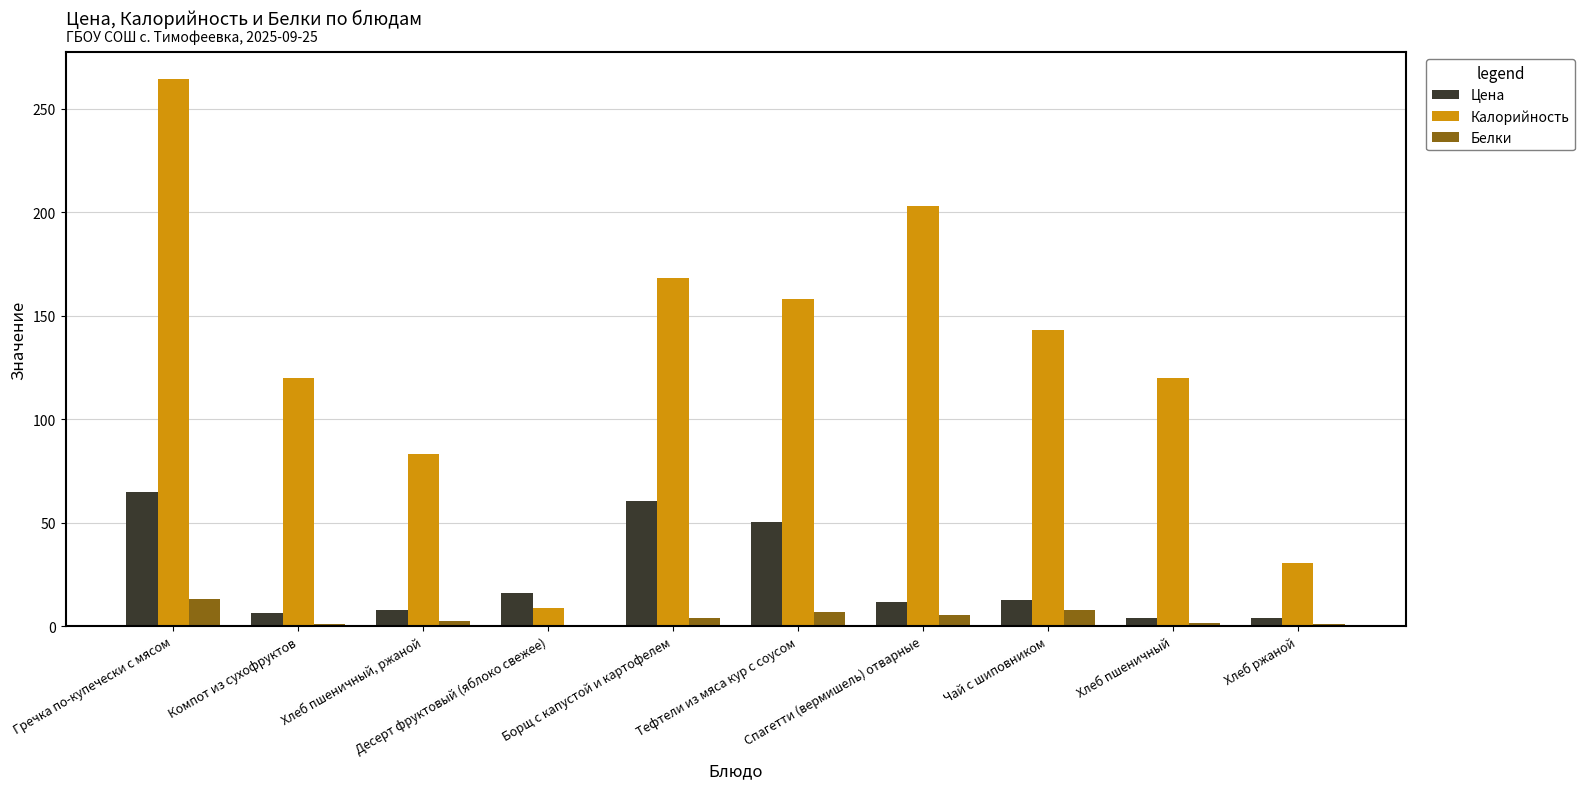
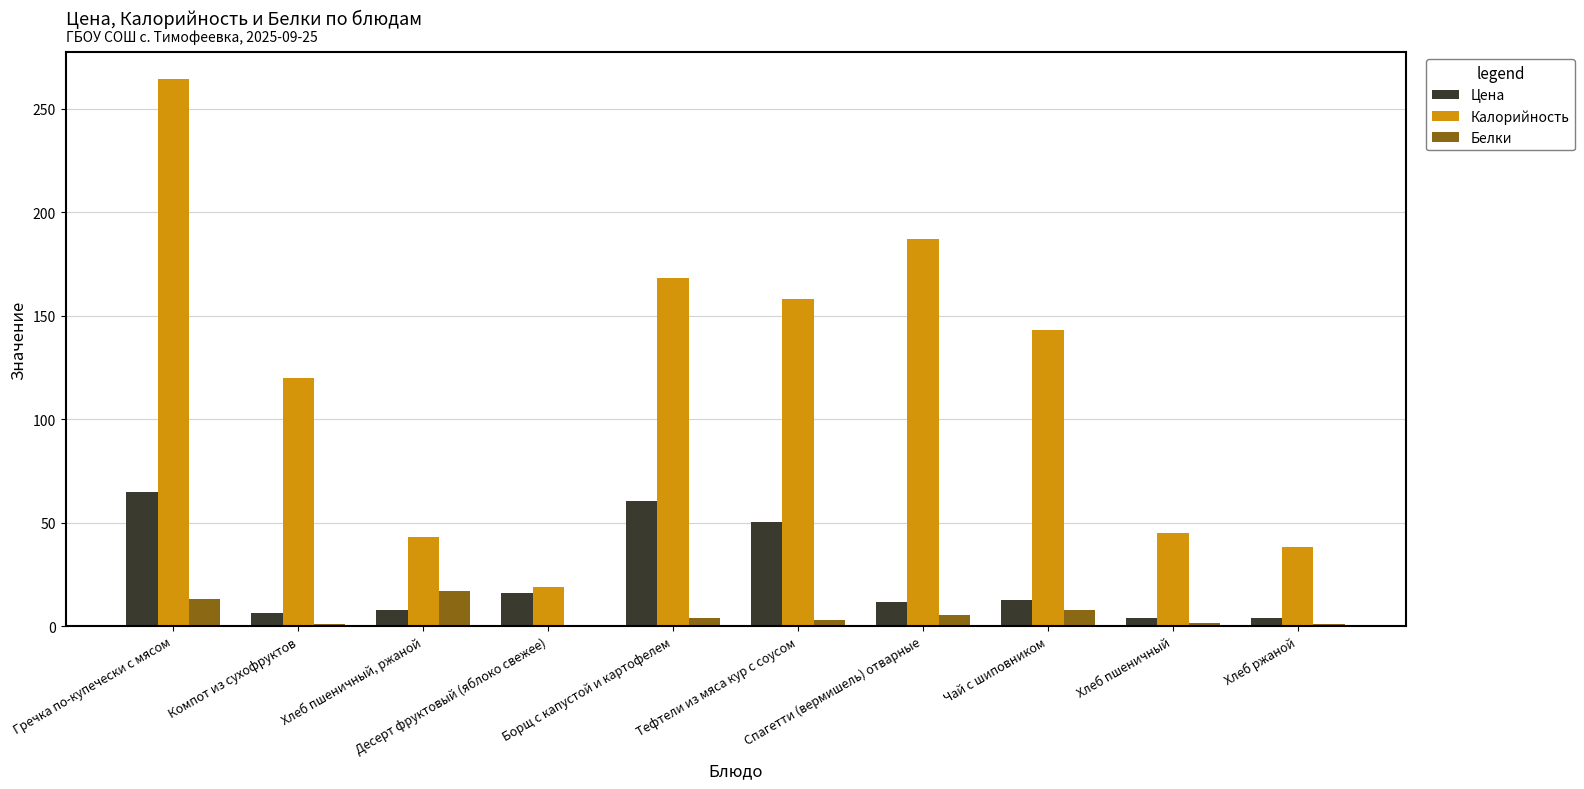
  {
    "Цена": {
      "Гречка по-купечески с мясом": 65,
      "Компот из сухофруктов": 6,
      "Хлеб пшеничный, ржаной": 8,
      "Десерт фруктовый (яблоко свежее)": 16,
      "Борщ с капустой и картофелем": 60,
      "Тефтели из мяса кур с соусом": 50,
      "Спагетти (вермишель) отварные": 12,
      "Чай с шиповником": 13,
      "Хлеб пшеничный": 4,
      "Хлеб ржаной": 4
    },
    "Калорийность": {
      "Гречка по-купечески с мясом": 264,
      "Компот из сухофруктов": 120,
-     "Хлеб пшеничный, ржаной": 83,
-     "Десерт фруктовый (яблоко свежее)": 9,
+     "Хлеб пшеничный, ржаной": 43,
+     "Десерт фруктовый (яблоко свежее)": 19,
      "Борщ с капустой и картофелем": 168,
      "Тефтели из мяса кур с соусом": 158,
-     "Спагетти (вермишель) отварные": 203,
+     "Спагетти (вермишель) отварные": 187,
      "Чай с шиповником": 143,
-     "Хлеб пшеничный": 120,
-     "Хлеб ржаной": 31
+     "Хлеб пшеничный": 45,
+     "Хлеб ржаной": 38
    },
    "Белки": {
      "Гречка по-купечески с мясом": 13,
-     "Хлеб пшеничный, ржаной": 3,
+     "Хлеб пшеничный, ржаной": 17,
      "Борщ с капустой и картофелем": 4,
-     "Тефтели из мяса кур с соусом": 7,
+     "Тефтели из мяса кур с соусом": 3,
      "Спагетти (вермишель) отварные": 5,
      "Чай с шиповником": 8,
      "Хлеб пшеничный": 2
    }
  }
